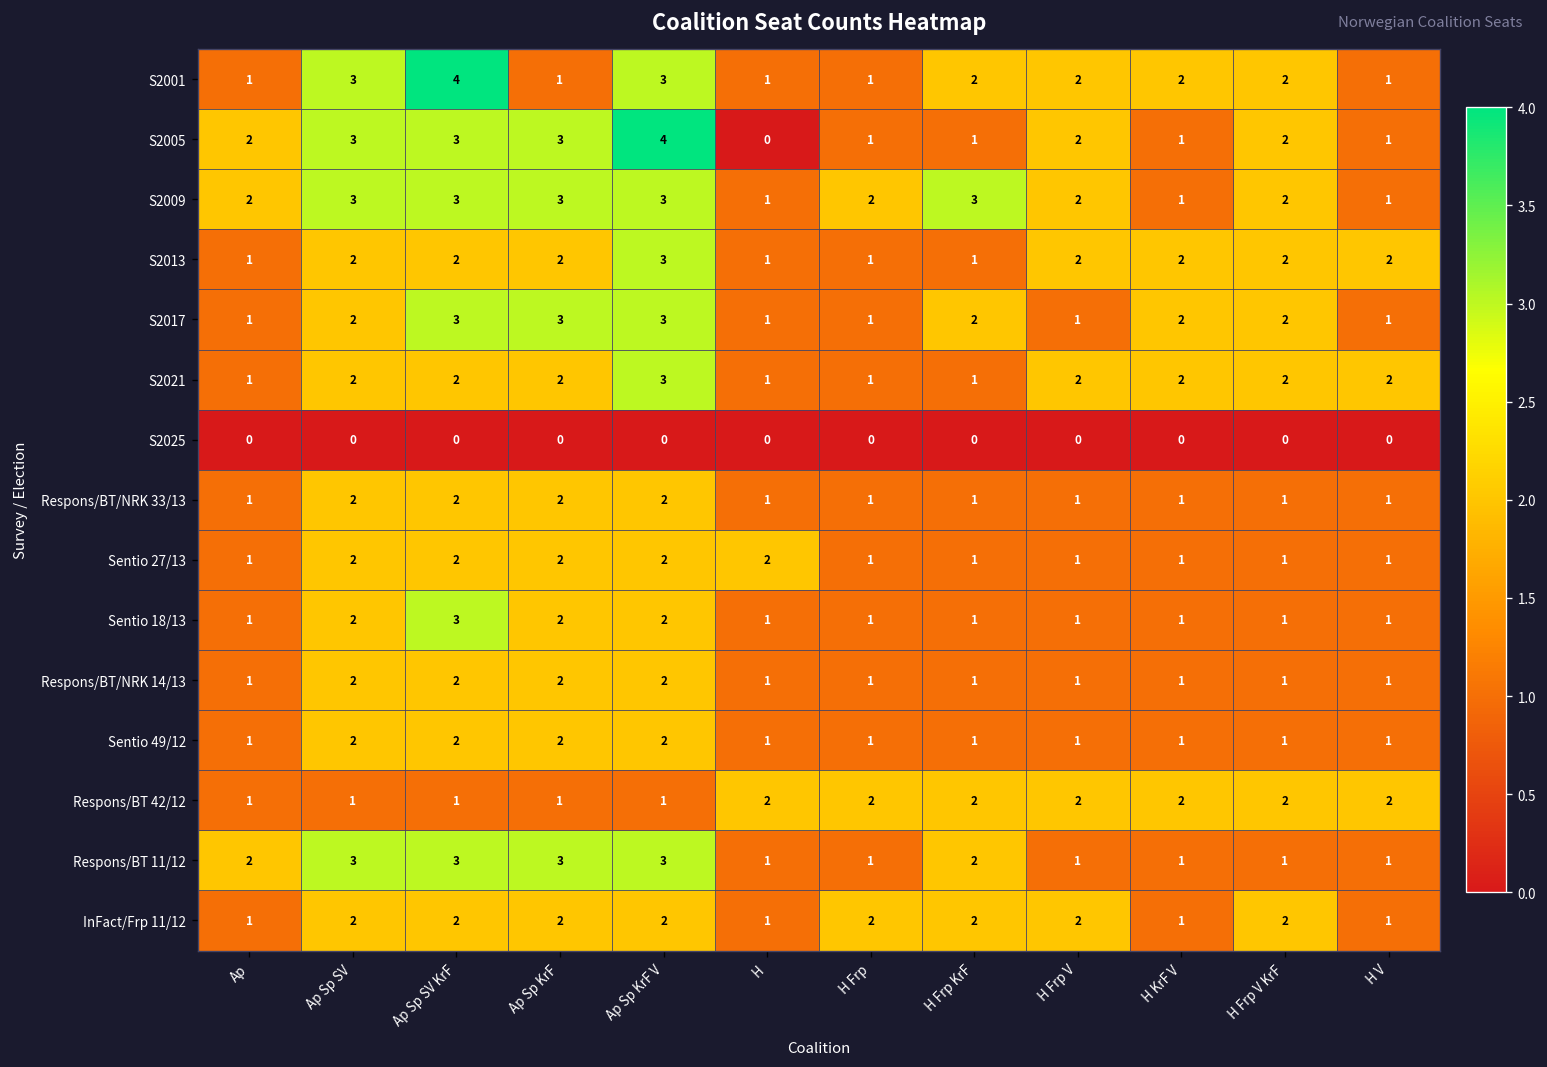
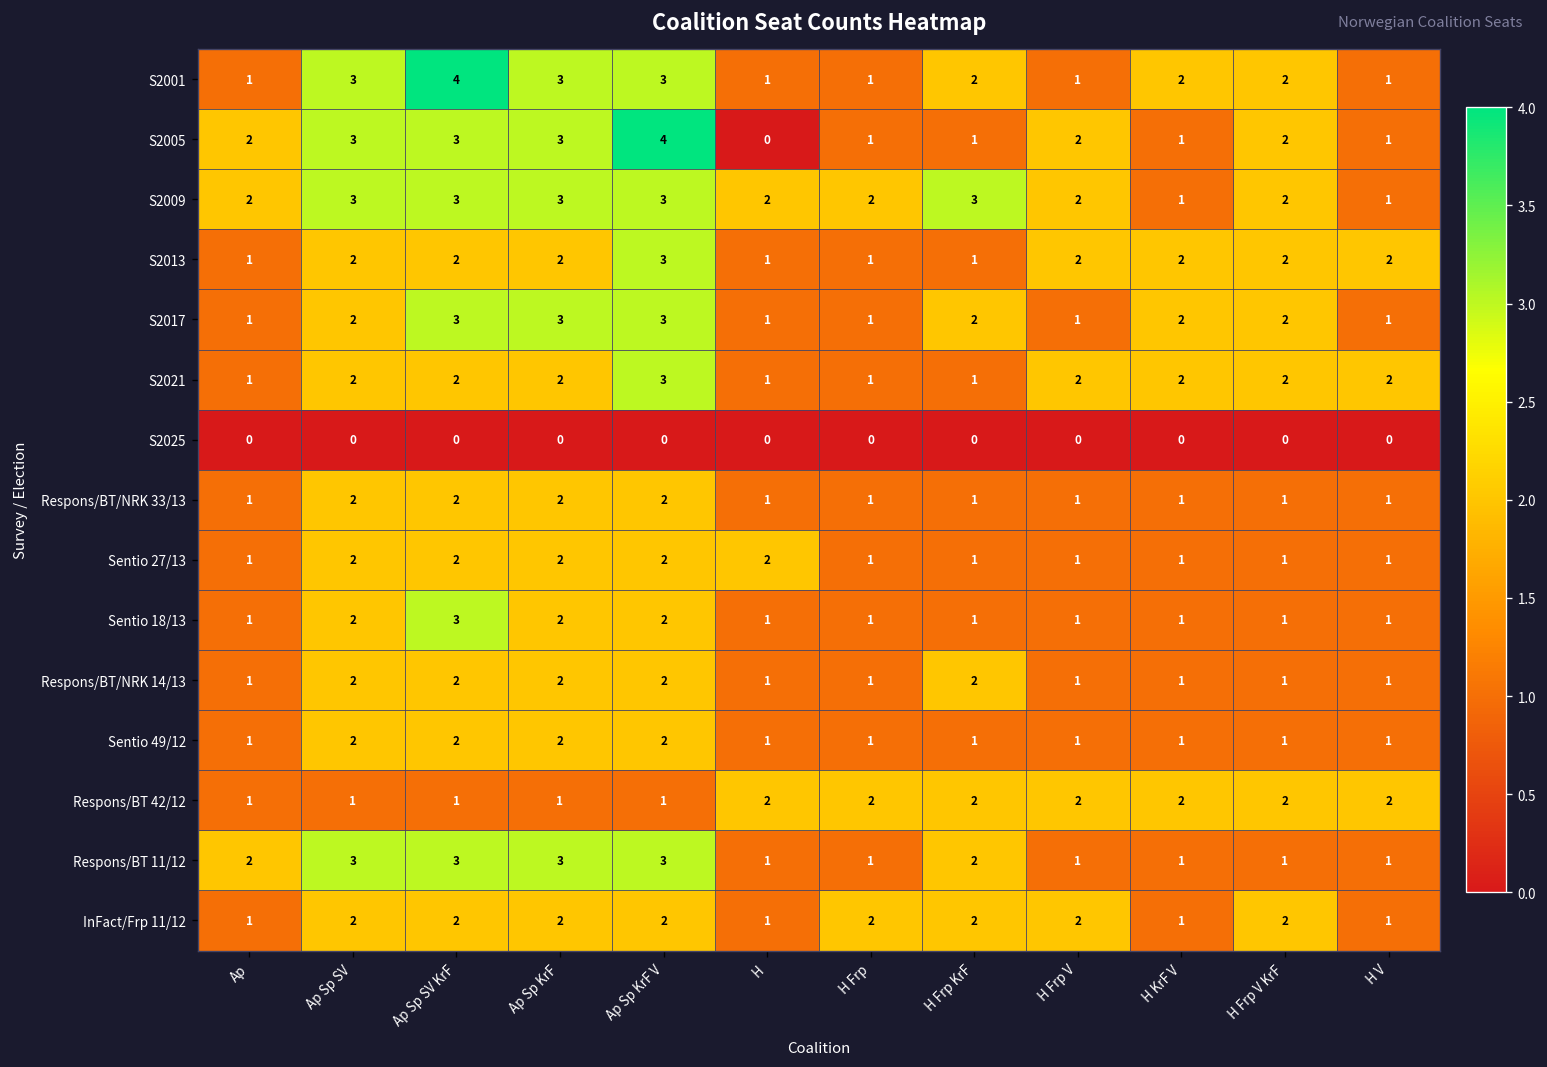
  {
    "S2001": {
      "Ap": 1,
      "Ap Sp SV": 3,
      "Ap Sp SV KrF": 4,
-     "Ap Sp KrF": 1,
+     "Ap Sp KrF": 3,
      "Ap Sp KrF V": 3,
      "H": 1,
      "H Frp": 1,
      "H Frp KrF": 2,
-     "H Frp V": 2,
+     "H Frp V": 1,
      "H KrF V": 2,
      "H Frp V KrF": 2,
      "H V": 1
    },
    "S2005": {
      "Ap": 2,
      "Ap Sp SV": 3,
      "Ap Sp SV KrF": 3,
      "Ap Sp KrF": 3,
      "Ap Sp KrF V": 4,
      "H": 0,
      "H Frp": 1,
      "H Frp KrF": 1,
      "H Frp V": 2,
      "H KrF V": 1,
      "H Frp V KrF": 2,
      "H V": 1
    },
    "S2009": {
      "Ap": 2,
      "Ap Sp SV": 3,
      "Ap Sp SV KrF": 3,
      "Ap Sp KrF": 3,
      "Ap Sp KrF V": 3,
-     "H": 1,
+     "H": 2,
      "H Frp": 2,
      "H Frp KrF": 3,
      "H Frp V": 2,
      "H KrF V": 1,
      "H Frp V KrF": 2,
      "H V": 1
    },
    "S2013": {
      "Ap": 1,
      "Ap Sp SV": 2,
      "Ap Sp SV KrF": 2,
      "Ap Sp KrF": 2,
      "Ap Sp KrF V": 3,
      "H": 1,
      "H Frp": 1,
      "H Frp KrF": 1,
      "H Frp V": 2,
      "H KrF V": 2,
      "H Frp V KrF": 2,
      "H V": 2
    },
    "S2017": {
      "Ap": 1,
      "Ap Sp SV": 2,
      "Ap Sp SV KrF": 3,
      "Ap Sp KrF": 3,
      "Ap Sp KrF V": 3,
      "H": 1,
      "H Frp": 1,
      "H Frp KrF": 2,
      "H Frp V": 1,
      "H KrF V": 2,
      "H Frp V KrF": 2,
      "H V": 1
    },
    "S2021": {
      "Ap": 1,
      "Ap Sp SV": 2,
      "Ap Sp SV KrF": 2,
      "Ap Sp KrF": 2,
      "Ap Sp KrF V": 3,
      "H": 1,
      "H Frp": 1,
      "H Frp KrF": 1,
      "H Frp V": 2,
      "H KrF V": 2,
      "H Frp V KrF": 2,
      "H V": 2
    },
    "S2025": {
      "Ap": 0,
      "Ap Sp SV": 0,
      "Ap Sp SV KrF": 0,
      "Ap Sp KrF": 0,
      "Ap Sp KrF V": 0,
      "H": 0,
      "H Frp": 0,
      "H Frp KrF": 0,
      "H Frp V": 0,
      "H KrF V": 0,
      "H Frp V KrF": 0,
      "H V": 0
    },
    "Respons/BT/NRK 33/13": {
      "Ap": 1,
      "Ap Sp SV": 2,
      "Ap Sp SV KrF": 2,
      "Ap Sp KrF": 2,
      "Ap Sp KrF V": 2,
      "H": 1,
      "H Frp": 1,
      "H Frp KrF": 1,
      "H Frp V": 1,
      "H KrF V": 1,
      "H Frp V KrF": 1,
      "H V": 1
    },
    "Sentio 27/13": {
      "Ap": 1,
      "Ap Sp SV": 2,
      "Ap Sp SV KrF": 2,
      "Ap Sp KrF": 2,
      "Ap Sp KrF V": 2,
      "H": 2,
      "H Frp": 1,
      "H Frp KrF": 1,
      "H Frp V": 1,
      "H KrF V": 1,
      "H Frp V KrF": 1,
      "H V": 1
    },
    "Sentio 18/13": {
      "Ap": 1,
      "Ap Sp SV": 2,
      "Ap Sp SV KrF": 3,
      "Ap Sp KrF": 2,
      "Ap Sp KrF V": 2,
      "H": 1,
      "H Frp": 1,
      "H Frp KrF": 1,
      "H Frp V": 1,
      "H KrF V": 1,
      "H Frp V KrF": 1,
      "H V": 1
    },
    "Respons/BT/NRK 14/13": {
      "Ap": 1,
      "Ap Sp SV": 2,
      "Ap Sp SV KrF": 2,
      "Ap Sp KrF": 2,
      "Ap Sp KrF V": 2,
      "H": 1,
      "H Frp": 1,
-     "H Frp KrF": 1,
+     "H Frp KrF": 2,
      "H Frp V": 1,
      "H KrF V": 1,
      "H Frp V KrF": 1,
      "H V": 1
    },
    "Sentio 49/12": {
      "Ap": 1,
      "Ap Sp SV": 2,
      "Ap Sp SV KrF": 2,
      "Ap Sp KrF": 2,
      "Ap Sp KrF V": 2,
      "H": 1,
      "H Frp": 1,
      "H Frp KrF": 1,
      "H Frp V": 1,
      "H KrF V": 1,
      "H Frp V KrF": 1,
      "H V": 1
    },
    "Respons/BT 42/12": {
      "Ap": 1,
      "Ap Sp SV": 1,
      "Ap Sp SV KrF": 1,
      "Ap Sp KrF": 1,
      "Ap Sp KrF V": 1,
      "H": 2,
      "H Frp": 2,
      "H Frp KrF": 2,
      "H Frp V": 2,
      "H KrF V": 2,
      "H Frp V KrF": 2,
      "H V": 2
    },
    "Respons/BT 11/12": {
      "Ap": 2,
      "Ap Sp SV": 3,
      "Ap Sp SV KrF": 3,
      "Ap Sp KrF": 3,
      "Ap Sp KrF V": 3,
      "H": 1,
      "H Frp": 1,
      "H Frp KrF": 2,
      "H Frp V": 1,
      "H KrF V": 1,
      "H Frp V KrF": 1,
      "H V": 1
    },
    "InFact/Frp 11/12": {
      "Ap": 1,
      "Ap Sp SV": 2,
      "Ap Sp SV KrF": 2,
      "Ap Sp KrF": 2,
      "Ap Sp KrF V": 2,
      "H": 1,
      "H Frp": 2,
      "H Frp KrF": 2,
      "H Frp V": 2,
      "H KrF V": 1,
      "H Frp V KrF": 2,
      "H V": 1
    }
  }
